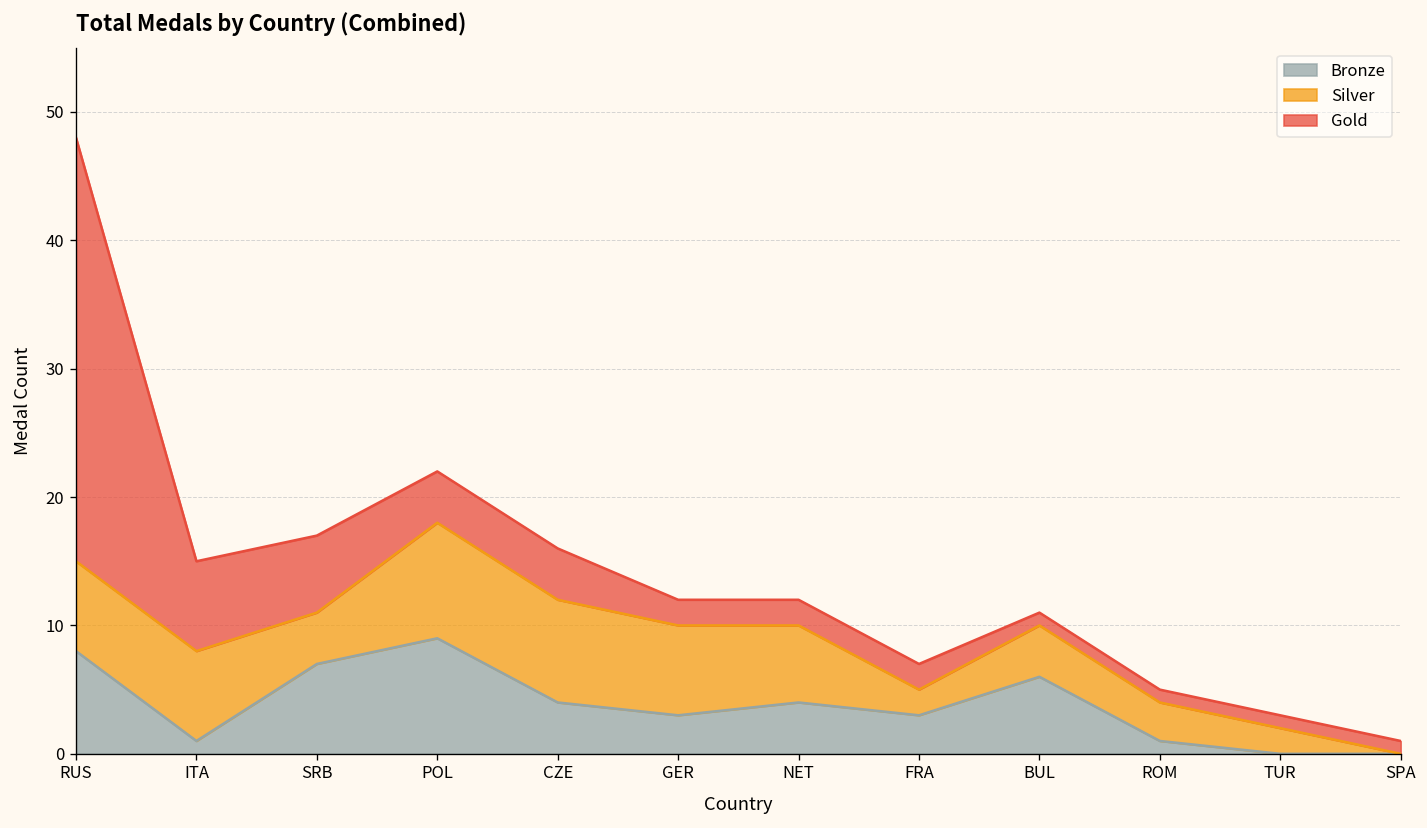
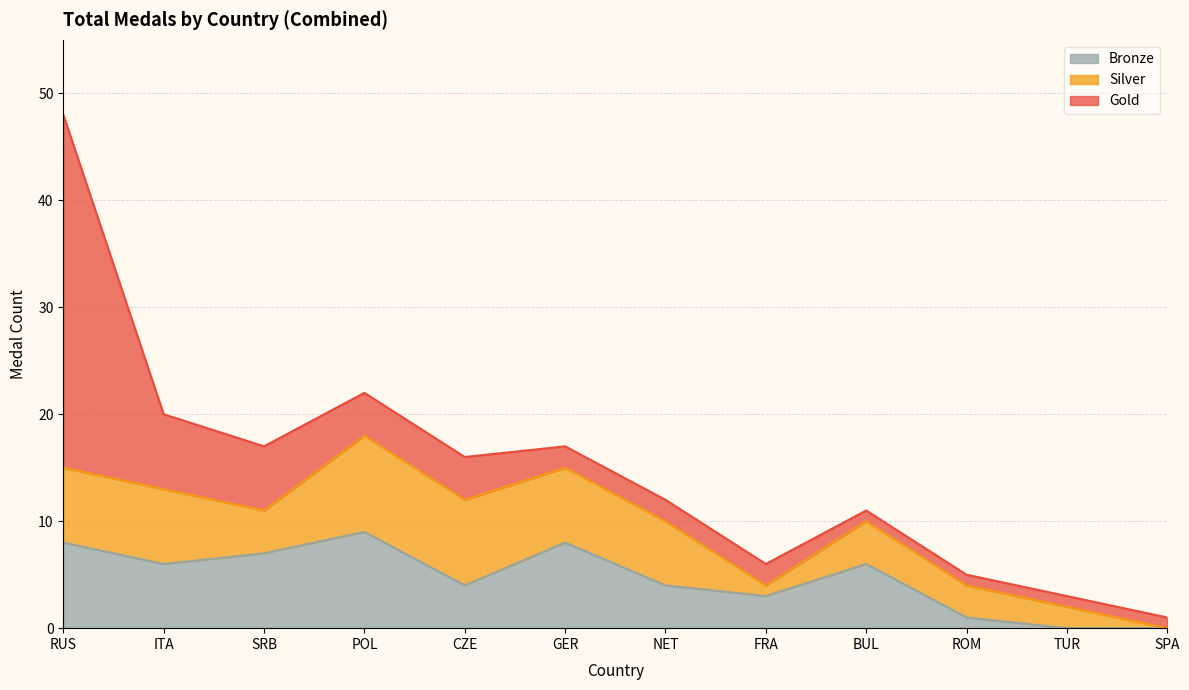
  {
    "Bronze": {
      "RUS": 8,
-     "ITA": 1,
+     "ITA": 6,
      "SRB": 7,
      "POL": 9,
      "CZE": 4,
-     "GER": 3,
+     "GER": 8,
      "NET": 4,
      "FRA": 3,
      "BUL": 6,
      "ROM": 1,
      "TUR": 0
    },
    "Silver": {
      "RUS": 7,
      "ITA": 7,
      "SRB": 4,
      "POL": 9,
      "CZE": 8,
      "GER": 7,
      "NET": 6,
-     "FRA": 2,
+     "FRA": 1,
      "BUL": 4,
      "ROM": 3,
      "TUR": 2
    },
    "Gold": {
      "RUS": 33,
      "ITA": 7,
      "SRB": 6,
      "POL": 4,
      "CZE": 4,
      "GER": 2,
      "NET": 2,
      "FRA": 2,
      "BUL": 1,
      "ROM": 1,
      "TUR": 1,
      "SPA": 1
    }
  }
